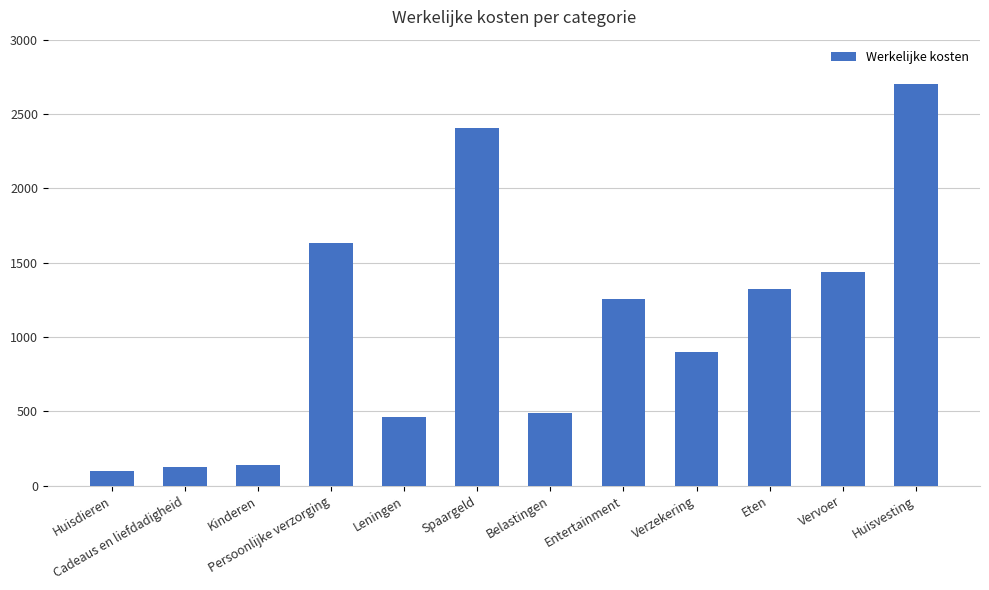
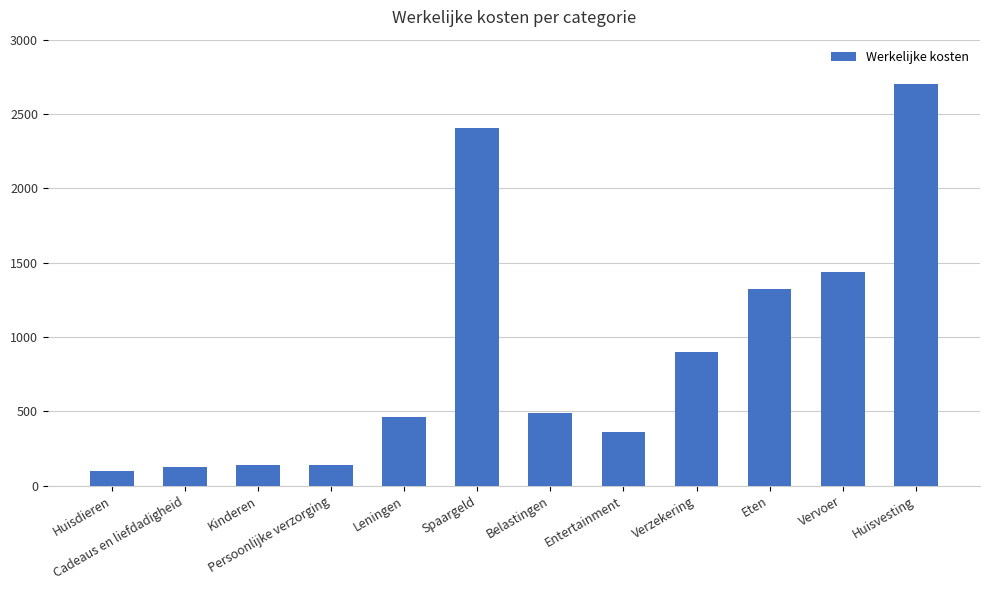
  {
    "Huisdieren": 100,
    "Cadeaus en liefdadigheid": 130,
    "Kinderen": 140,
-   "Persoonlijke verzorging": 1630,
+   "Persoonlijke verzorging": 140,
    "Leningen": 460,
    "Spaargeld": 2400,
    "Belastingen": 490,
-   "Entertainment": 1260,
+   "Entertainment": 360,
    "Verzekering": 900,
    "Eten": 1320,
    "Vervoer": 1440,
    "Huisvesting": 2700
  }
